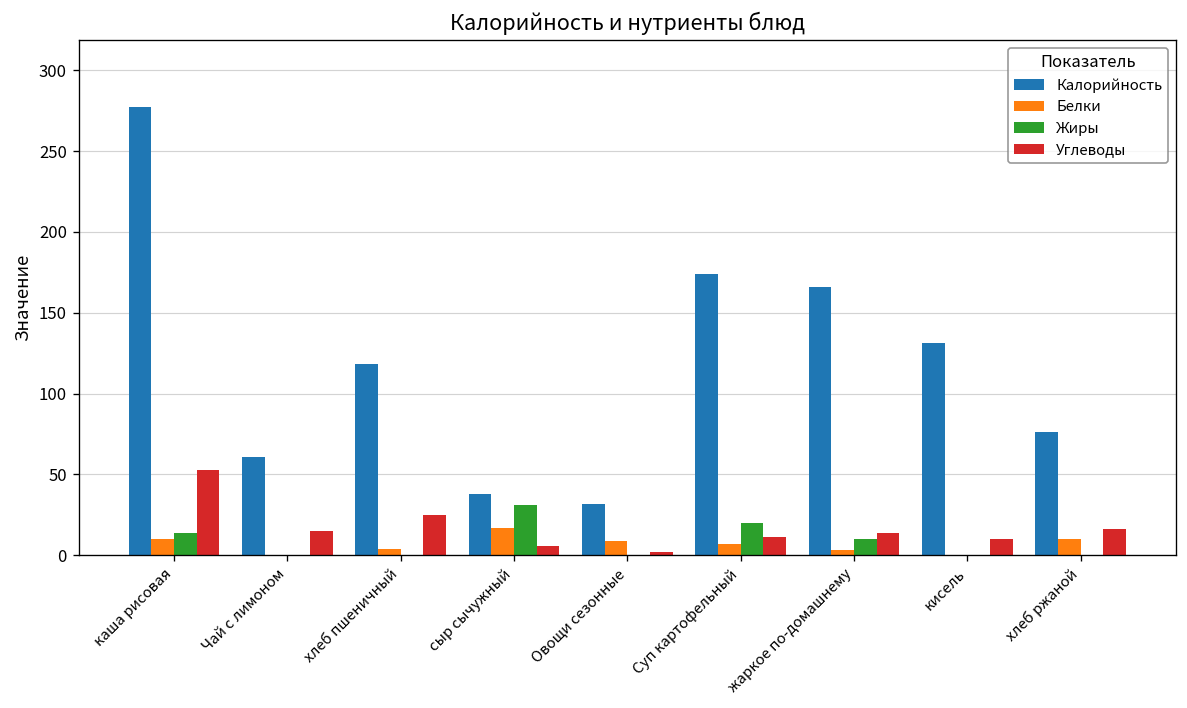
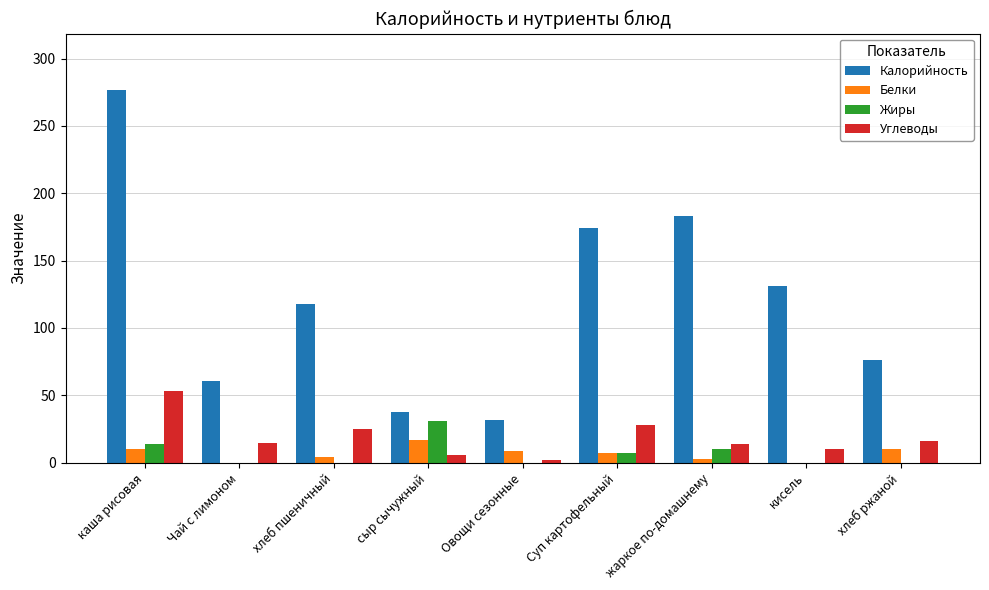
  {
    "Калорийность": {
      "каша рисовая": 277,
      "Чай с лимоном": 61,
      "хлеб пшеничный": 118,
      "сыр сычужный": 38,
      "Овощи сезонные": 32,
      "Суп картофельный": 174,
-     "жаркое по-домашнему": 166,
+     "жаркое по-домашнему": 183,
      "кисель": 131,
      "хлеб ржаной": 76
    },
    "Белки": {
      "каша рисовая": 10,
      "Чай с лимоном": 0,
      "хлеб пшеничный": 4,
      "сыр сычужный": 17,
      "Овощи сезонные": 9,
      "Суп картофельный": 7,
      "жаркое по-домашнему": 3,
      "кисель": 0,
      "хлеб ржаной": 10
    },
    "Жиры": {
      "каша рисовая": 14,
      "Чай с лимоном": 0,
      "хлеб пшеничный": 0,
      "сыр сычужный": 31,
      "Овощи сезонные": 0,
-     "Суп картофельный": 20,
+     "Суп картофельный": 7,
      "жаркое по-домашнему": 10,
      "кисель": 0,
      "хлеб ржаной": 0
    },
    "Углеводы": {
      "каша рисовая": 53,
      "Чай с лимоном": 15,
      "хлеб пшеничный": 25,
      "сыр сычужный": 6,
      "Овощи сезонные": 2,
-     "Суп картофельный": 11,
+     "Суп картофельный": 28,
      "жаркое по-домашнему": 14,
      "кисель": 10,
      "хлеб ржаной": 16
    }
  }
